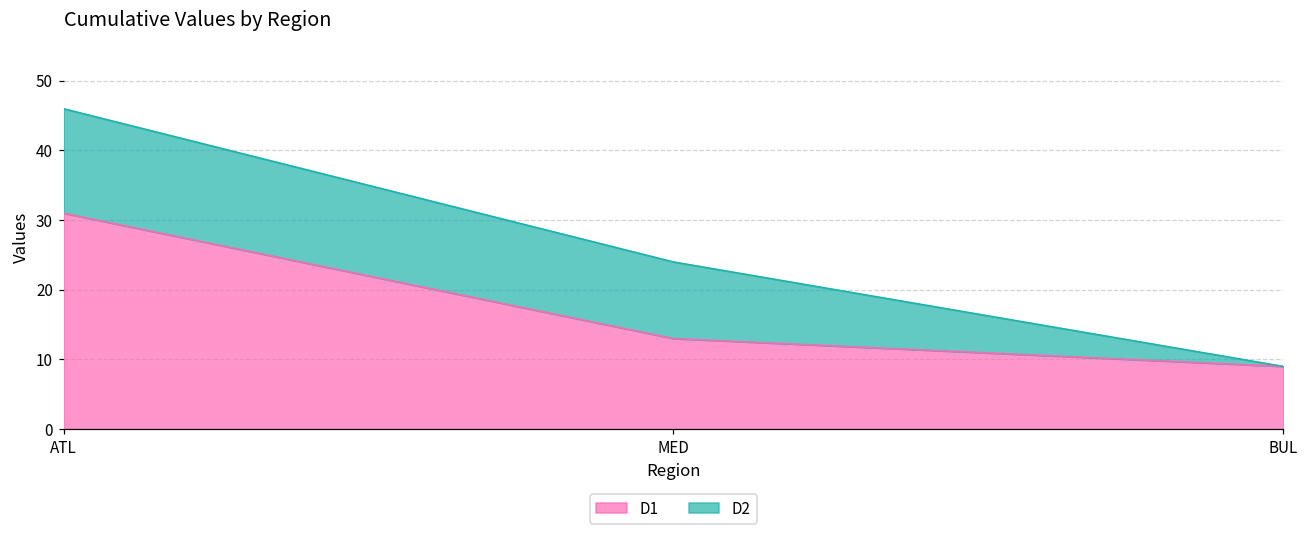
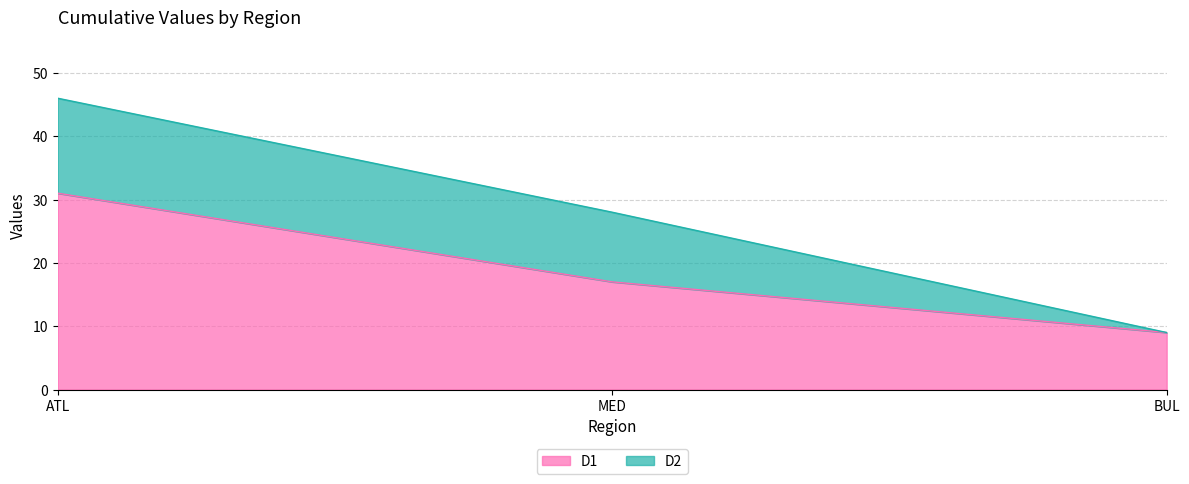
  {
    "D1": {
      "ATL": 31,
-     "MED": 13
+     "MED": 17
    },
    "D2": {
      "ATL": 15,
      "MED": 11
    }
  }
